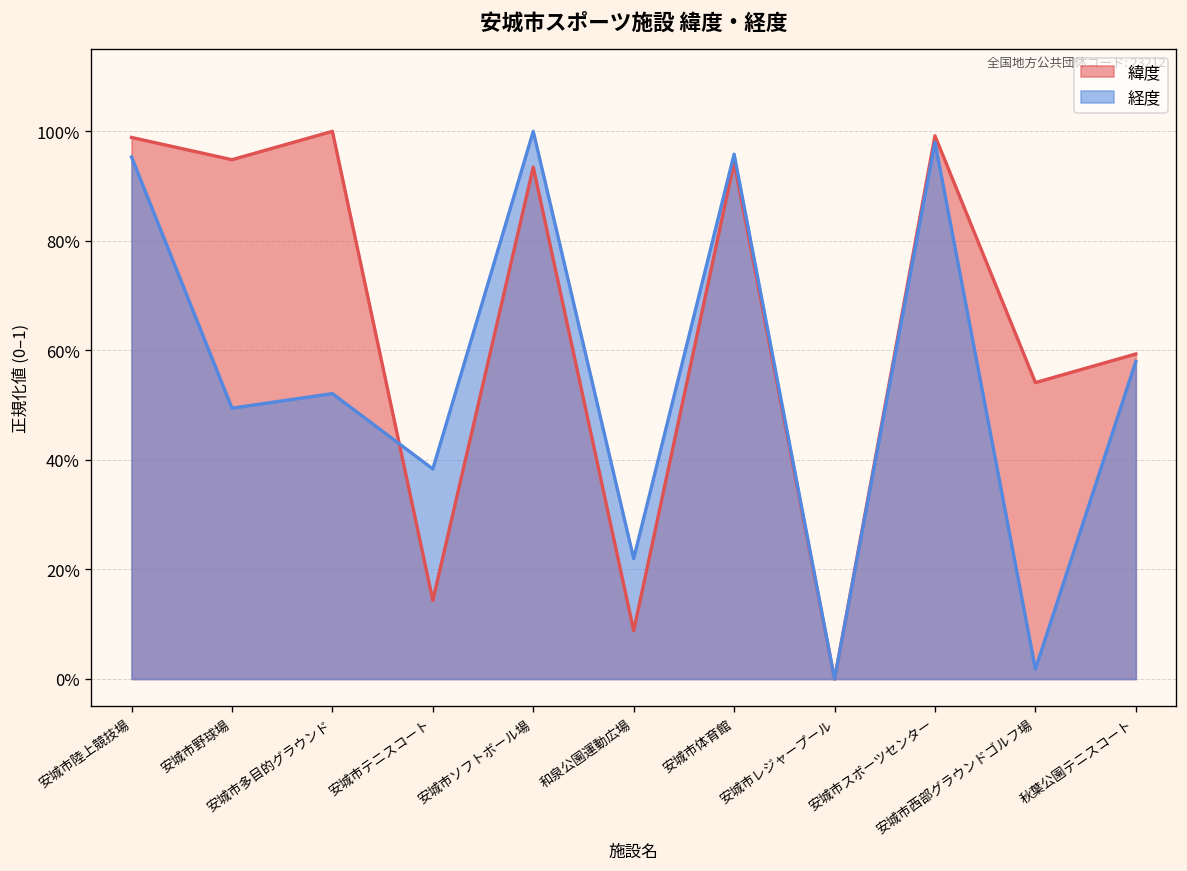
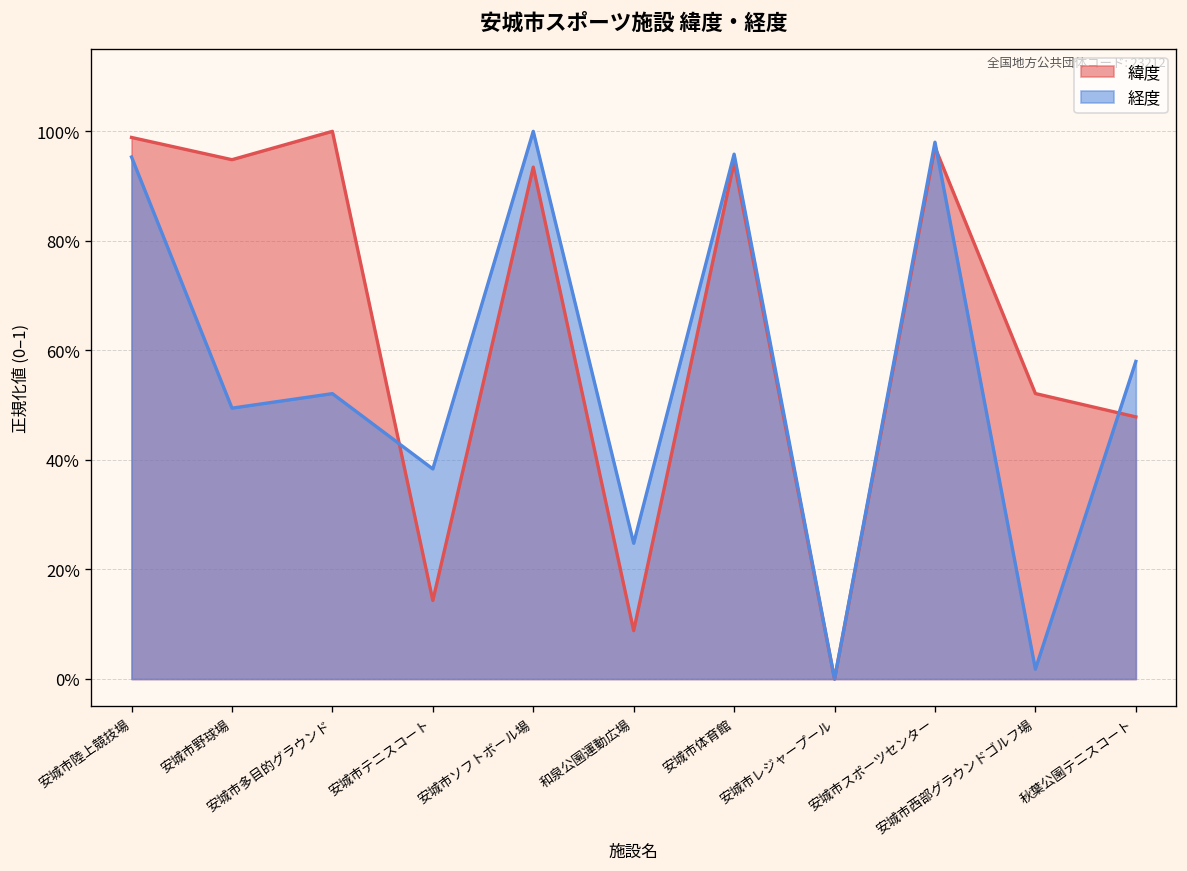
  {
    "緯度": {
      "安城市陸上競技場": "99%",
      "安城市野球場": "95%",
      "安城市多目的グラウンド": "100%",
      "安城市テニスコート": "14%",
      "安城市ソフトボール場": "93%",
      "和泉公園運動広場": "9%",
      "安城市体育館": "94%",
-     "安城市スポーツセンター": "99%",
-     "安城市西部グラウンドゴルフ場": "54%",
-     "秋葉公園テニスコート": "59%"
+     "安城市スポーツセンター": "97%",
+     "安城市西部グラウンドゴルフ場": "52%",
+     "秋葉公園テニスコート": "48%"
    },
    "経度": {
      "安城市陸上競技場": "95%",
      "安城市野球場": "49%",
      "安城市多目的グラウンド": "52%",
      "安城市テニスコート": "38%",
      "安城市ソフトボール場": "100%",
-     "和泉公園運動広場": "22%",
+     "和泉公園運動広場": "25%",
      "安城市体育館": "96%",
      "安城市スポーツセンター": "98%",
      "安城市西部グラウンドゴルフ場": "2%",
      "秋葉公園テニスコート": "58%"
    }
  }
